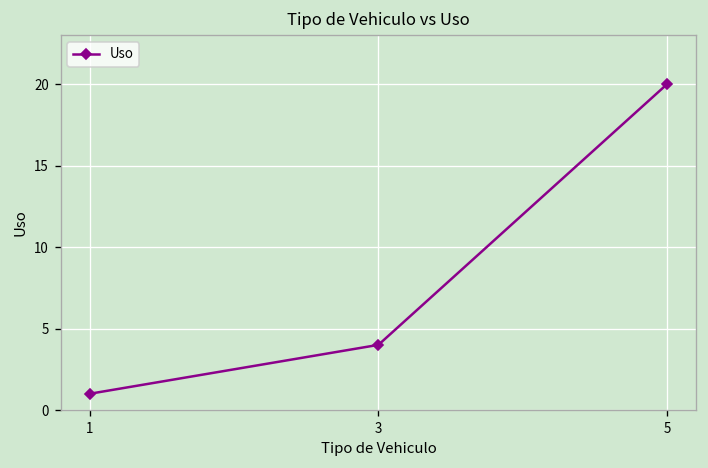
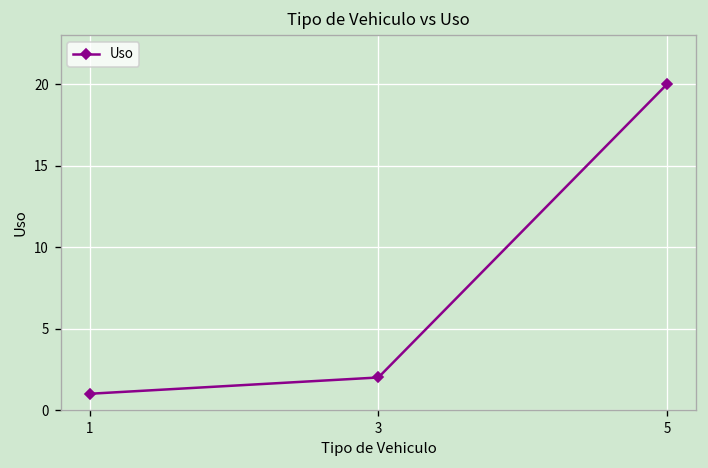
  {
    "1": 1,
-   "3": 4,
+   "3": 2,
    "5": 20
  }
